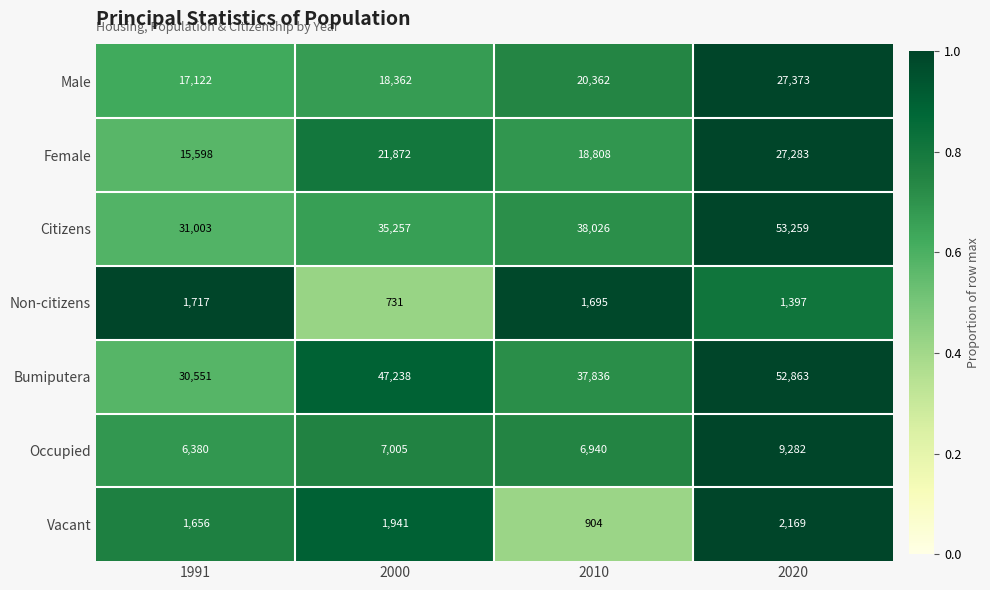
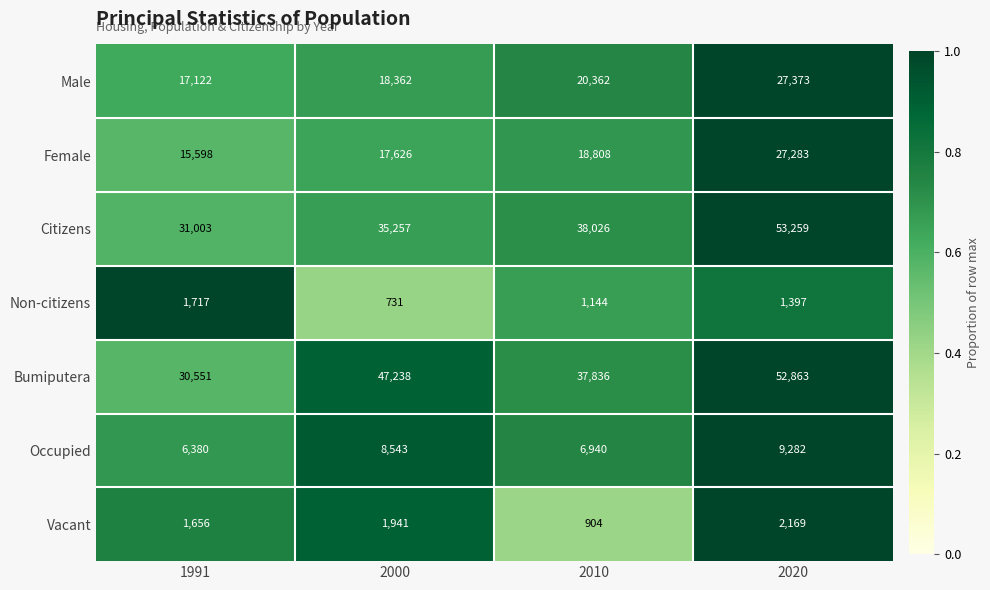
  {
    "Male": {
      "1991": "17,122",
      "2000": "18,362",
      "2010": "20,362",
      "2020": "27,373"
    },
    "Female": {
      "1991": "15,598",
-     "2000": "21,872",
+     "2000": "17,626",
      "2010": "18,808",
      "2020": "27,283"
    },
    "Citizens": {
      "1991": "31,003",
      "2000": "35,257",
      "2010": "38,026",
      "2020": "53,259"
    },
    "Non-citizens": {
      "1991": "1,717",
      "2000": "731",
-     "2010": "1,695",
+     "2010": "1,144",
      "2020": "1,397"
    },
    "Bumiputera": {
      "1991": "30,551",
      "2000": "47,238",
      "2010": "37,836",
      "2020": "52,863"
    },
    "Occupied": {
      "1991": "6,380",
-     "2000": "7,005",
+     "2000": "8,543",
      "2010": "6,940",
      "2020": "9,282"
    },
    "Vacant": {
      "1991": "1,656",
      "2000": "1,941",
      "2010": "904",
      "2020": "2,169"
    }
  }
